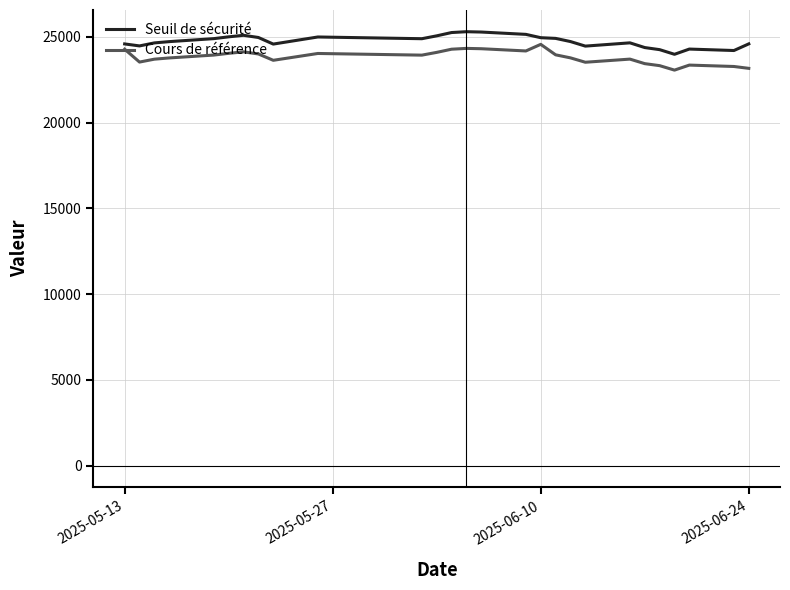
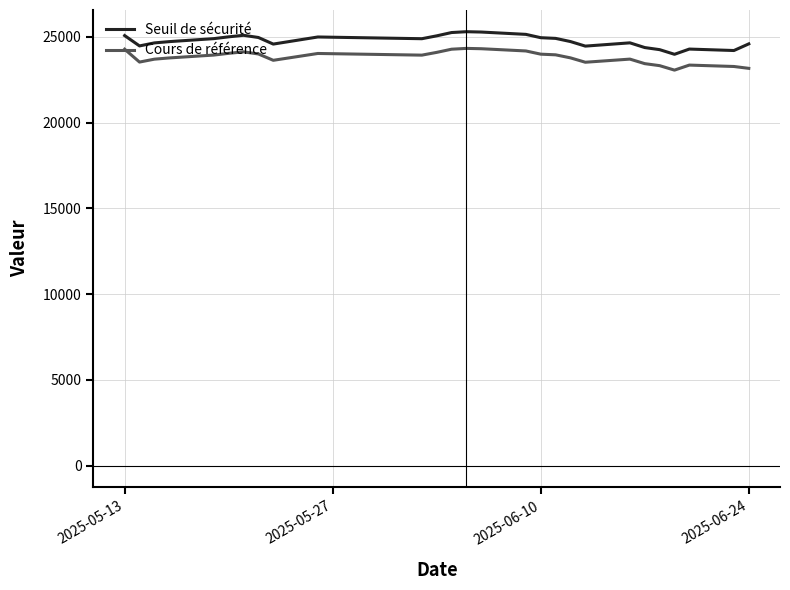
  {
    "Seuil de sécurité": {
-     "2025-05-13": 24600,
+     "2025-05-13": 25100,
      "2025-06-10": 24900,
      "2025-06-24": 24600
    },
    "Cours de référence": {
      "2025-05-13": 24300,
-     "2025-06-10": 24600,
+     "2025-06-10": 24000,
      "2025-06-24": 23200
    }
  }
